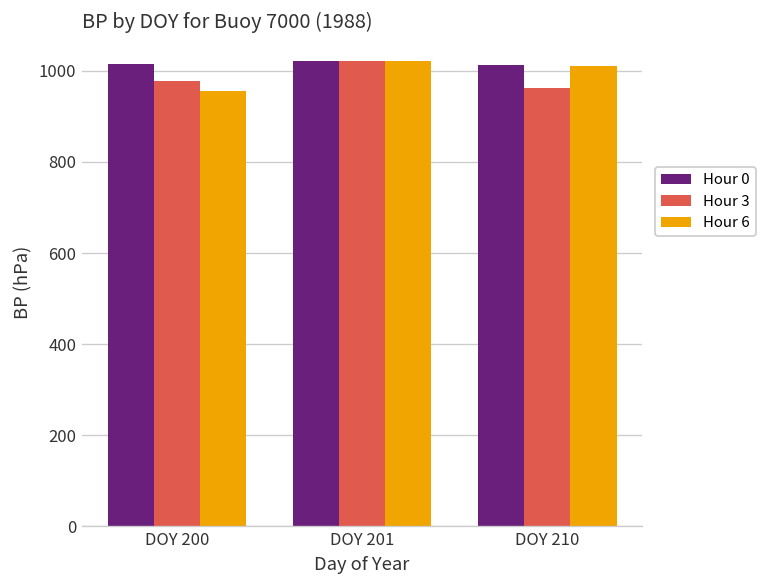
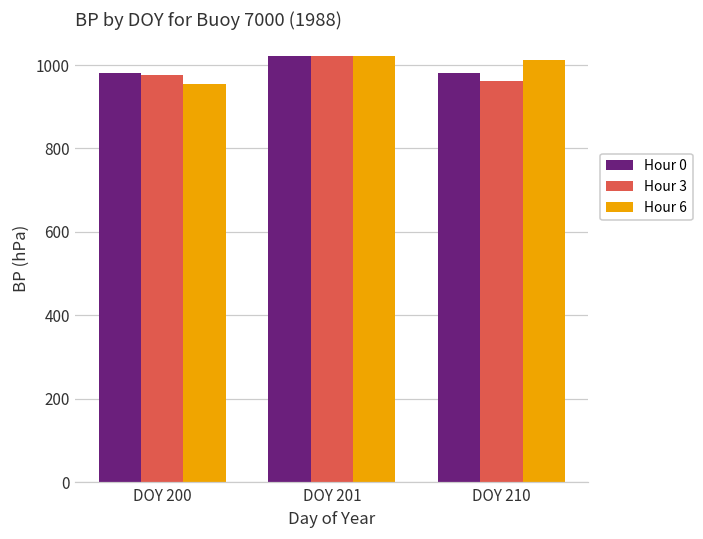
  {
    "Hour 0": {
-     "DOY 200": 1020,
+     "DOY 200": 980,
      "DOY 201": 1020,
-     "DOY 210": 1010
+     "DOY 210": 980
    },
    "Hour 3": {
      "DOY 200": 980,
      "DOY 201": 1020,
      "DOY 210": 960
    },
    "Hour 6": {
      "DOY 200": 950,
      "DOY 201": 1020,
      "DOY 210": 1010
    }
  }
